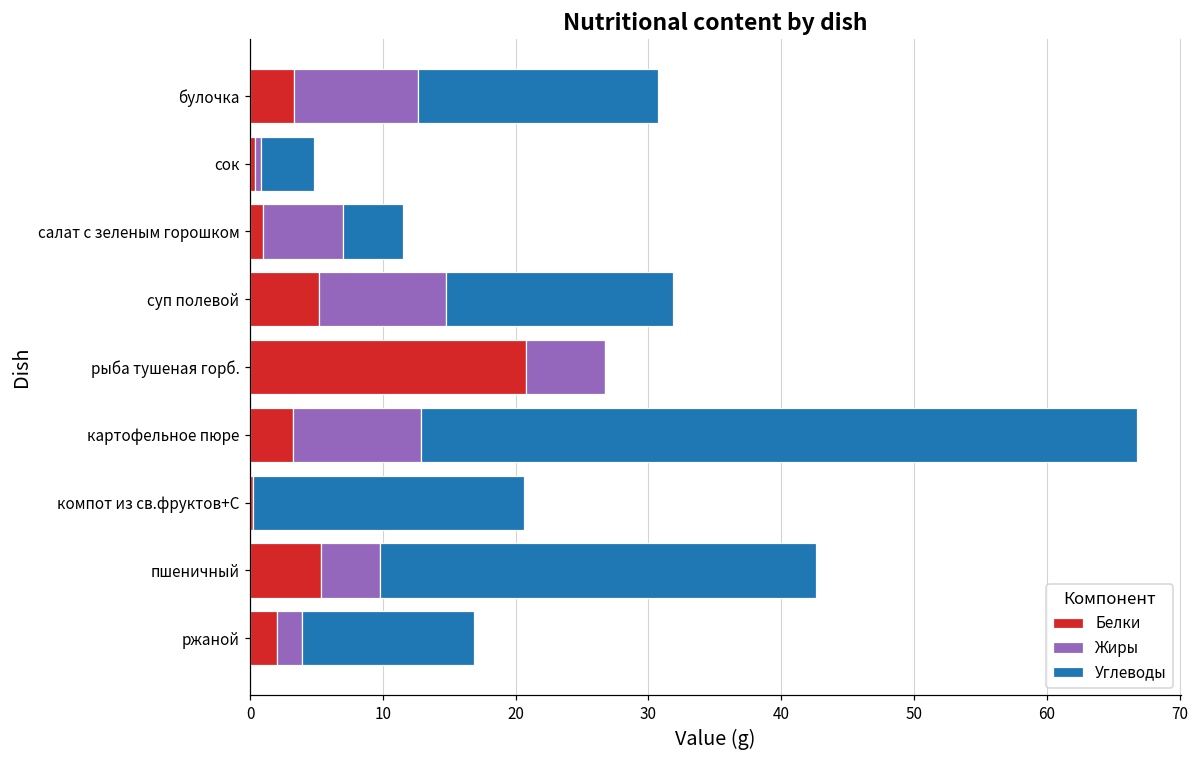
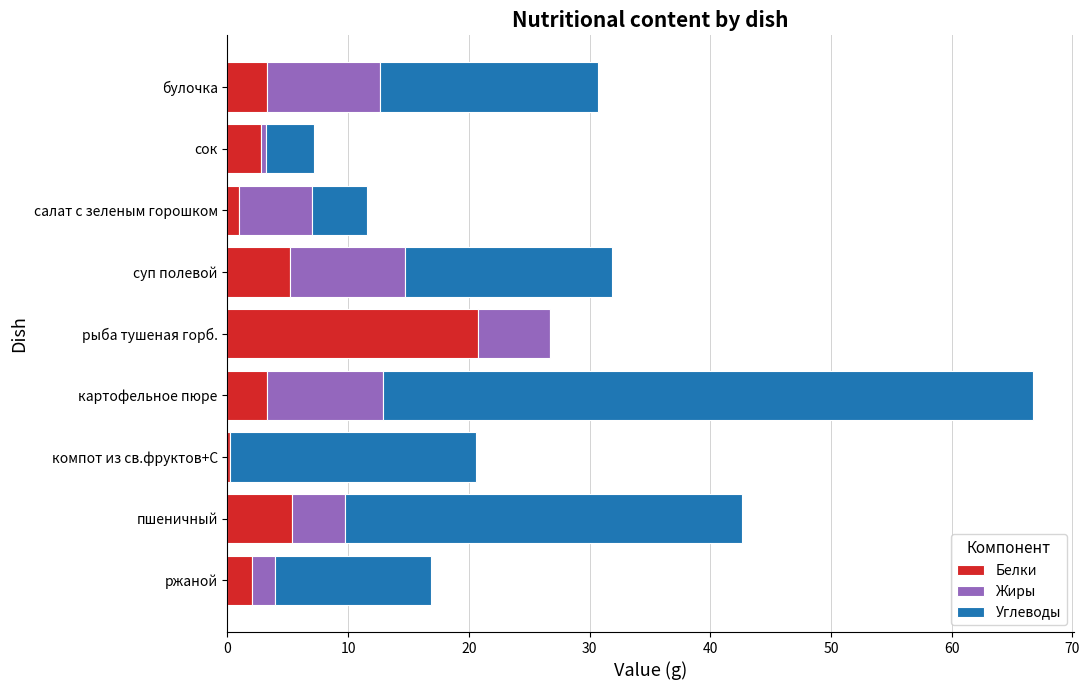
  {
    "Белки": {
      "булочка": 3.3,
-     "сок": 0.4,
+     "сок": 2.8,
      "салат с зеленым горошком": 1.0,
      "суп полевой": 5.2,
      "рыба тушеная горб.": 20.8,
      "картофельное пюре": 3.3,
      "пшеничный": 5.3,
      "ржаной": 2.0
    },
    "Жиры": {
      "булочка": 9.3,
      "сок": 0.4,
      "салат с зеленым горошком": 6.1,
      "суп полевой": 9.6,
      "рыба тушеная горб.": 5.9,
      "картофельное пюре": 9.6,
      "компот из св.фруктов+С": 0.0,
      "пшеничный": 4.4,
      "ржаной": 1.9
    },
    "Углеводы": {
      "булочка": 18.1,
      "сок": 4.0,
      "салат с зеленым горошком": 4.5,
      "суп полевой": 17.2,
      "рыба тушеная горб.": 0.0,
      "картофельное пюре": 53.9,
      "компот из св.фруктов+С": 20.4,
      "пшеничный": 32.9,
      "ржаной": 12.9
    }
  }
